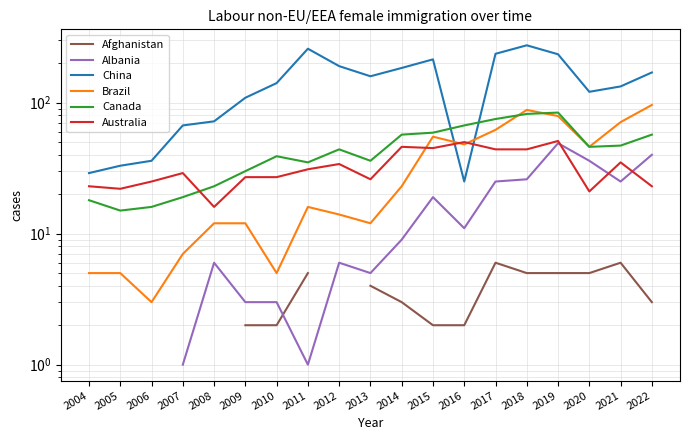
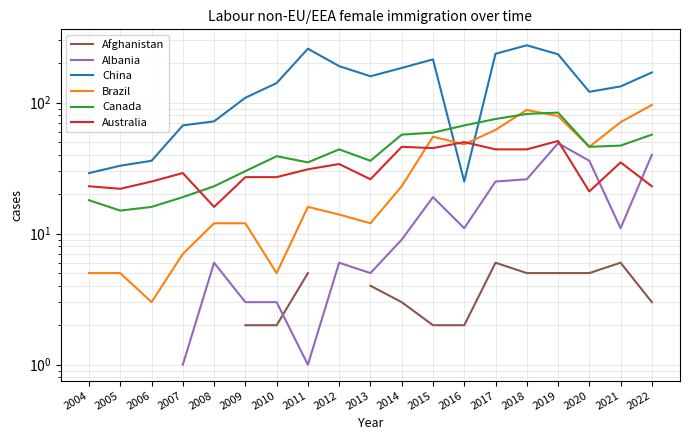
  {
    "Afghanistan": {
      "2009": 2,
      "2010": 2,
      "2011": 5,
      "2013": 4,
      "2014": 3,
      "2015": 2,
      "2016": 2,
      "2017": 6,
      "2018": 5,
      "2019": 5,
      "2020": 5,
      "2021": 6,
      "2022": 3
    },
    "Albania": {
      "2007": 1,
      "2008": 6,
      "2009": 3,
      "2010": 3,
      "2011": 1,
      "2012": 6,
      "2013": 5,
      "2014": 9,
      "2015": 19,
      "2016": 11,
      "2017": 25,
      "2018": 26,
      "2020": 36,
-     "2021": 25,
+     "2021": 11,
      "2022": 40
    },
    "China": {
      "2004": 29,
      "2005": 33,
      "2006": 36,
      "2007": 70,
      "2008": 70,
      "2009": 110,
      "2010": 140,
      "2011": 260,
      "2012": 190,
      "2013": 160,
      "2014": 180,
      "2015": 210,
      "2016": 25,
      "2017": 240,
      "2018": 270,
      "2019": 230,
      "2020": 120,
      "2021": 130,
      "2022": 170
    },
    "Brazil": {
      "2004": 5,
      "2005": 5,
      "2006": 3,
      "2007": 7,
      "2008": 12,
      "2009": 12,
      "2010": 5,
      "2011": 16,
      "2012": 14,
      "2013": 12,
      "2014": 23,
      "2015": 55,
      "2017": 60,
      "2018": 90,
      "2019": 80,
      "2021": 70,
      "2022": 100
    },
    "Canada": {
      "2004": 18,
      "2005": 15,
      "2006": 16,
      "2007": 19,
      "2008": 23,
      "2009": 30,
      "2010": 39,
      "2011": 35,
      "2012": 44,
      "2013": 36,
      "2014": 60,
      "2015": 60,
      "2016": 70,
      "2017": 80,
      "2018": 80,
      "2019": 80,
      "2021": 47,
      "2022": 60
    },
    "Australia": {
      "2004": 23,
      "2005": 22,
      "2006": 25,
      "2007": 29,
      "2008": 16,
      "2009": 27,
      "2010": 27,
      "2011": 31,
      "2012": 34,
      "2013": 26,
      "2014": 46,
      "2015": 45,
      "2017": 44,
      "2018": 44,
      "2020": 21,
      "2021": 35,
      "2022": 23
    }
  }
